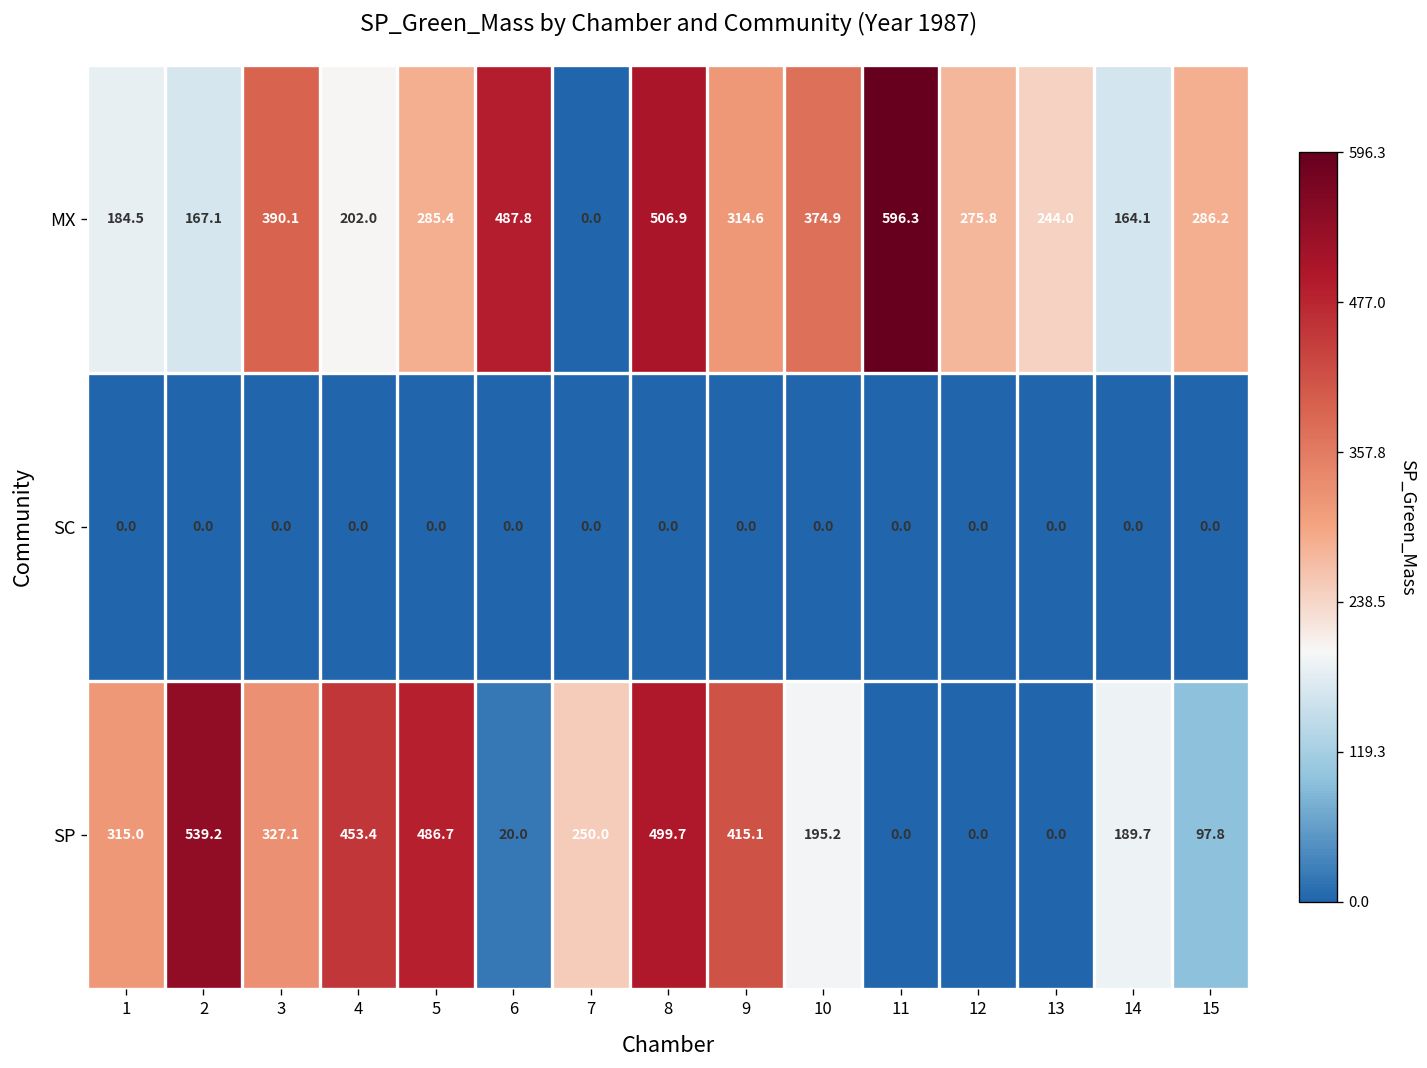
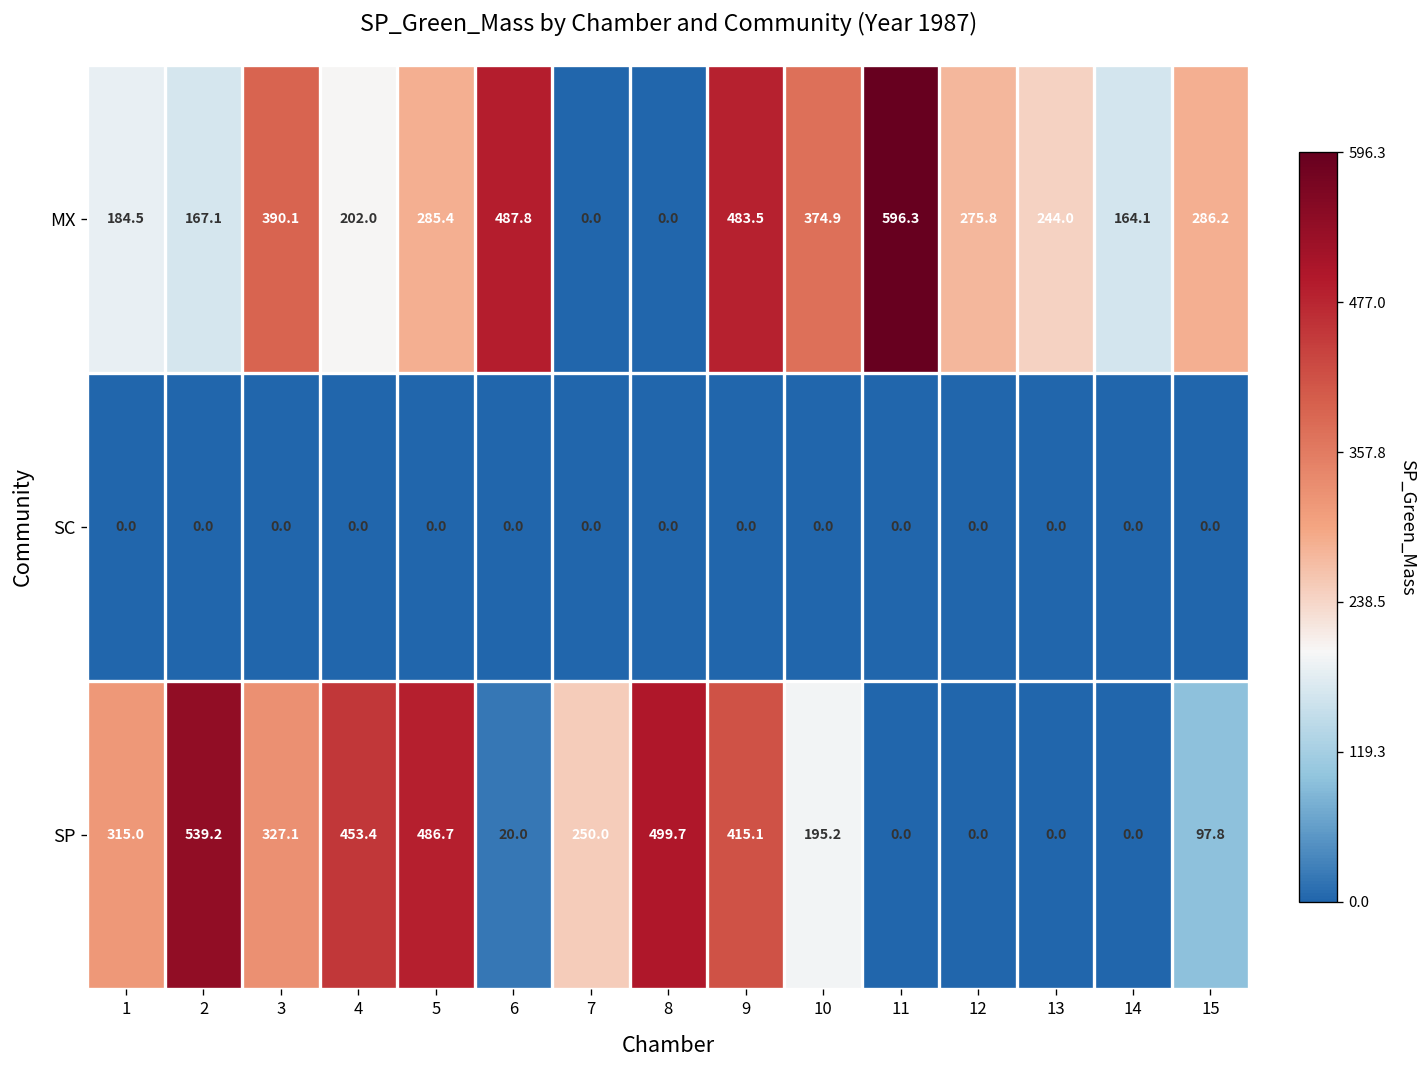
  {
    "MX": {
      "1": 184.5,
      "2": 167.1,
      "3": 390.1,
      "4": 202.0,
      "5": 285.4,
      "6": 487.8,
      "7": 0.0,
-     "8": 506.9,
-     "9": 314.6,
+     "8": 0.0,
+     "9": 483.5,
      "10": 374.9,
      "11": 596.3,
      "12": 275.8,
      "13": 244.0,
      "14": 164.1,
      "15": 286.2
    },
    "SC": {
      "1": 0.0,
      "2": 0.0,
      "3": 0.0,
      "4": 0.0,
      "5": 0.0,
      "6": 0.0,
      "7": 0.0,
      "8": 0.0,
      "9": 0.0,
      "10": 0.0,
      "11": 0.0,
      "12": 0.0,
      "13": 0.0,
      "14": 0.0,
      "15": 0.0
    },
    "SP": {
      "1": 315.0,
      "2": 539.2,
      "3": 327.1,
      "4": 453.4,
      "5": 486.7,
      "6": 20.0,
      "7": 250.0,
      "8": 499.7,
      "9": 415.1,
      "10": 195.2,
      "11": 0.0,
      "12": 0.0,
      "13": 0.0,
-     "14": 189.7,
+     "14": 0.0,
      "15": 97.8
    }
  }
